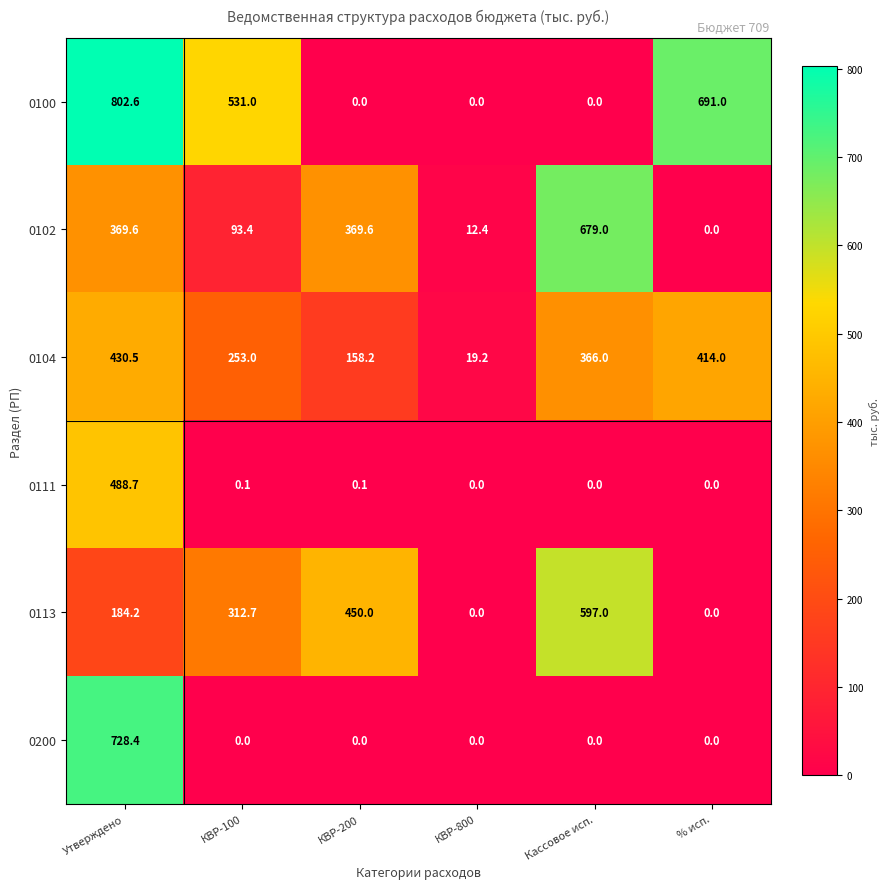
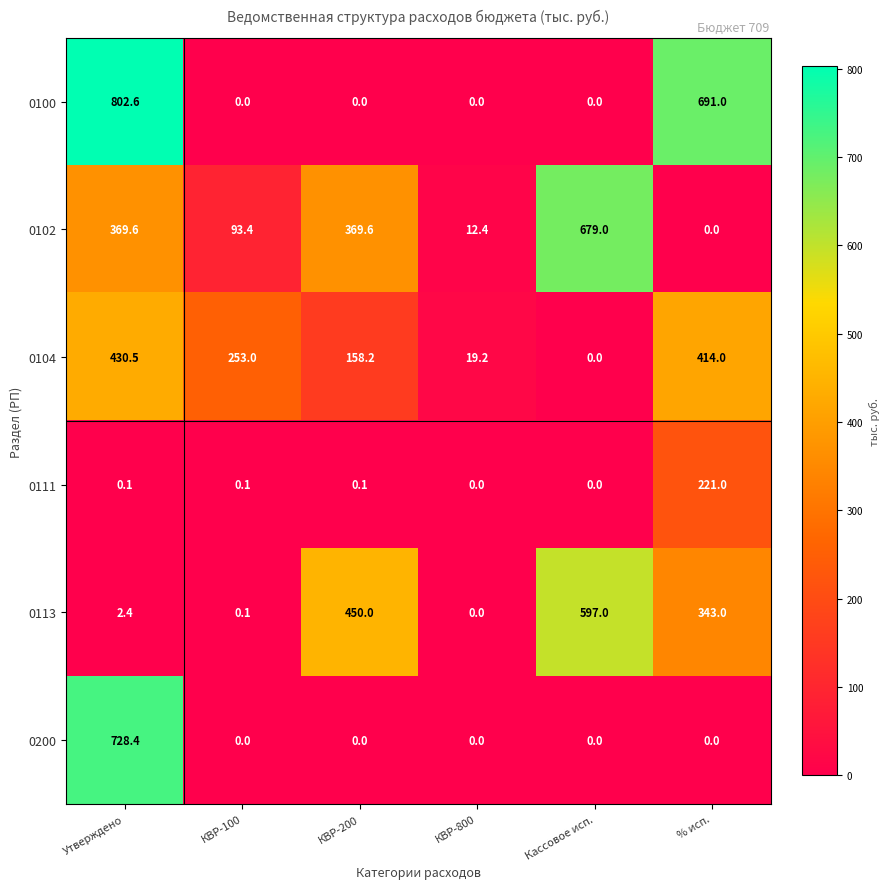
  {
    "0100": {
      "Утверждено": 802.6,
-     "КВР-100": 531.0,
+     "КВР-100": 0.0,
      "КВР-200": 0.0,
      "КВР-800": 0.0,
      "Кассовое исп.": 0.0,
      "% исп.": 691.0
    },
    "0102": {
      "Утверждено": 369.6,
      "КВР-100": 93.4,
      "КВР-200": 369.6,
      "КВР-800": 12.4,
      "Кассовое исп.": 679.0,
      "% исп.": 0.0
    },
    "0104": {
      "Утверждено": 430.5,
      "КВР-100": 253.0,
      "КВР-200": 158.2,
      "КВР-800": 19.2,
-     "Кассовое исп.": 366.0,
+     "Кассовое исп.": 0.0,
      "% исп.": 414.0
    },
    "0111": {
-     "Утверждено": 488.7,
+     "Утверждено": 0.1,
      "КВР-100": 0.1,
      "КВР-200": 0.1,
      "КВР-800": 0.0,
      "Кассовое исп.": 0.0,
-     "% исп.": 0.0
+     "% исп.": 221.0
    },
    "0113": {
-     "Утверждено": 184.2,
-     "КВР-100": 312.7,
+     "Утверждено": 2.4,
+     "КВР-100": 0.1,
      "КВР-200": 450.0,
      "КВР-800": 0.0,
      "Кассовое исп.": 597.0,
-     "% исп.": 0.0
+     "% исп.": 343.0
    },
    "0200": {
      "Утверждено": 728.4,
      "КВР-100": 0.0,
      "КВР-200": 0.0,
      "КВР-800": 0.0,
      "Кассовое исп.": 0.0,
      "% исп.": 0.0
    }
  }
